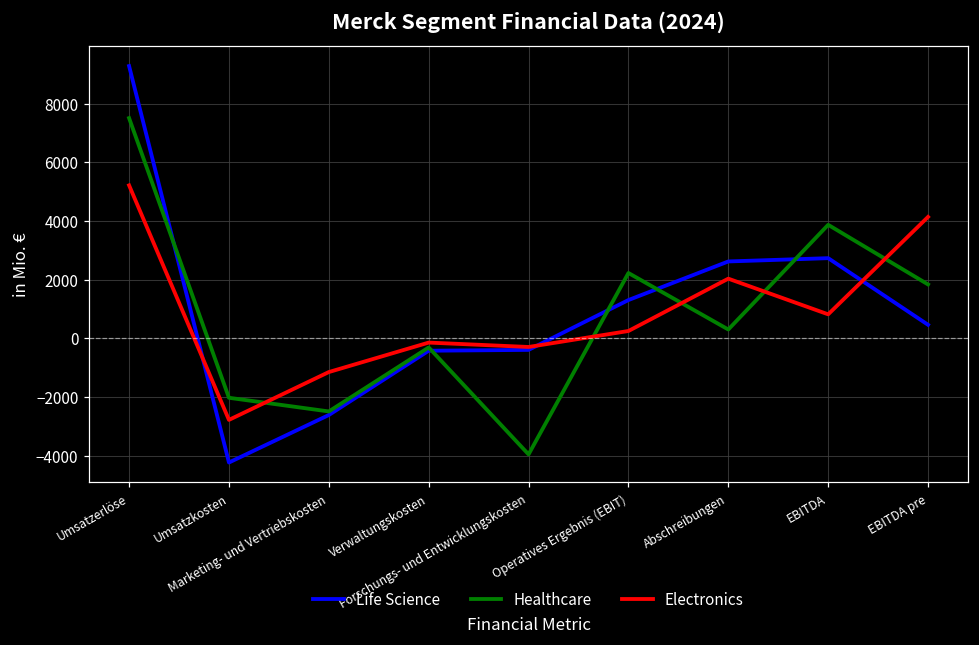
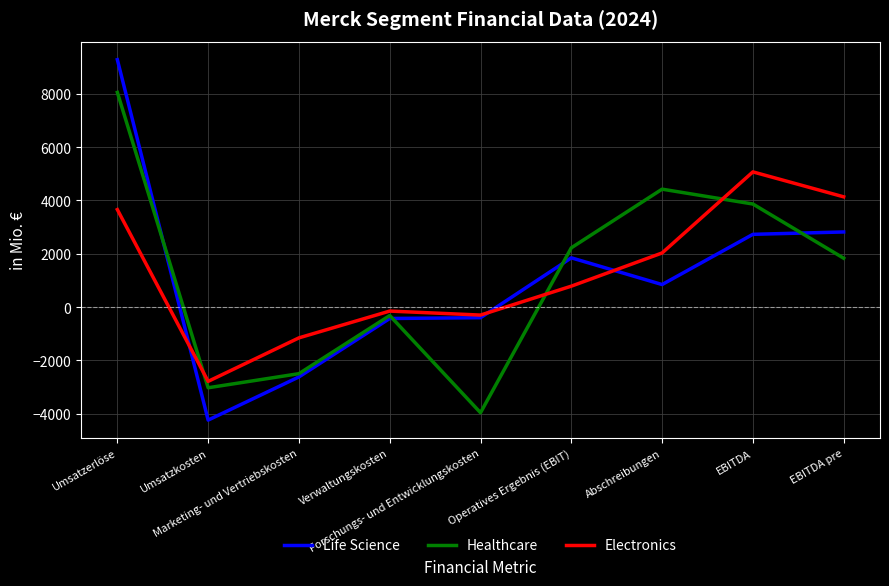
  {
    "Life Science": {
      "Umsatzerlöse": 9300,
      "Umsatzkosten": -4200,
      "Marketing- und Vertriebskosten": -2600,
      "Verwaltungskosten": -400,
      "Forschungs- und Entwicklungskosten": -400,
-     "Operatives Ergebnis (EBIT)": 1300,
-     "Abschreibungen": 2600,
+     "Operatives Ergebnis (EBIT)": 1900,
+     "Abschreibungen": 800,
      "EBITDA": 2700,
-     "EBITDA pre": 500
+     "EBITDA pre": 2800
    },
    "Healthcare": {
-     "Umsatzerlöse": 7500,
-     "Umsatzkosten": -2000,
+     "Umsatzerlöse": 8100,
+     "Umsatzkosten": -3000,
      "Marketing- und Vertriebskosten": -2500,
      "Verwaltungskosten": -300,
      "Forschungs- und Entwicklungskosten": -4000,
      "Operatives Ergebnis (EBIT)": 2200,
-     "Abschreibungen": 300,
+     "Abschreibungen": 4400,
      "EBITDA": 3900,
      "EBITDA pre": 1800
    },
    "Electronics": {
-     "Umsatzerlöse": 5200,
+     "Umsatzerlöse": 3700,
      "Umsatzkosten": -2800,
      "Marketing- und Vertriebskosten": -1200,
      "Verwaltungskosten": -100,
      "Forschungs- und Entwicklungskosten": -300,
-     "Operatives Ergebnis (EBIT)": 200,
+     "Operatives Ergebnis (EBIT)": 800,
      "Abschreibungen": 2000,
-     "EBITDA": 800,
+     "EBITDA": 5100,
      "EBITDA pre": 4100
    }
  }
